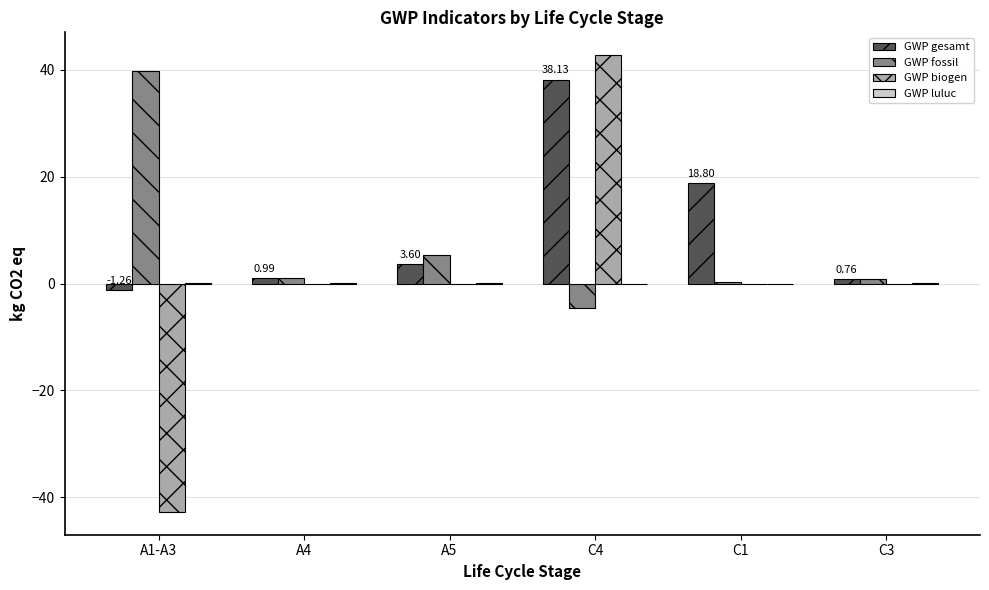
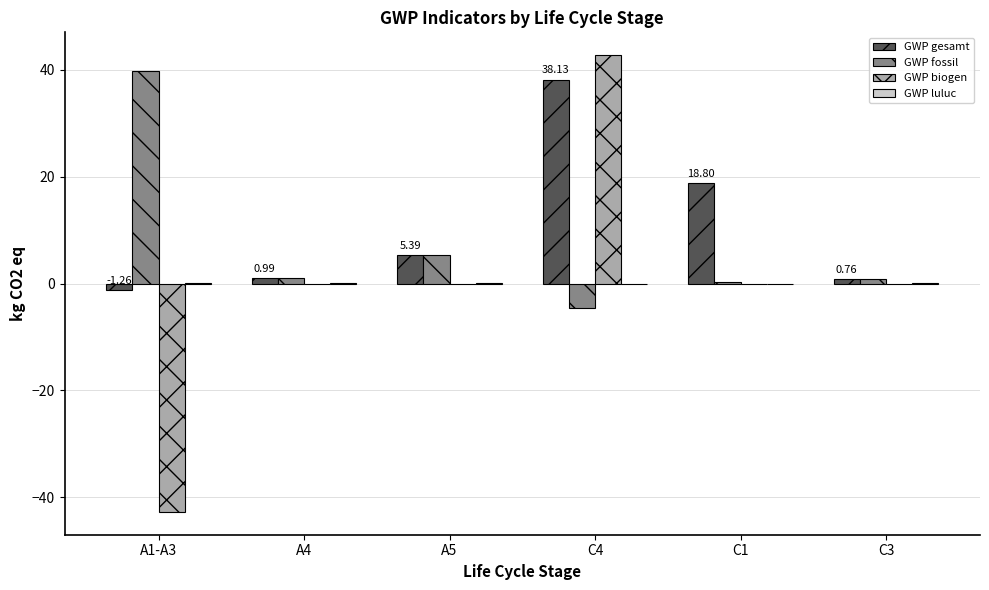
  {
    "GWP gesamt": {
      "A1-A3": -1.26,
      "A4": 0.99,
-     "A5": 3.60,
+     "A5": 5.39,
      "C4": 38.13,
      "C1": 18.80,
      "C3": 0.76
    }
  }
